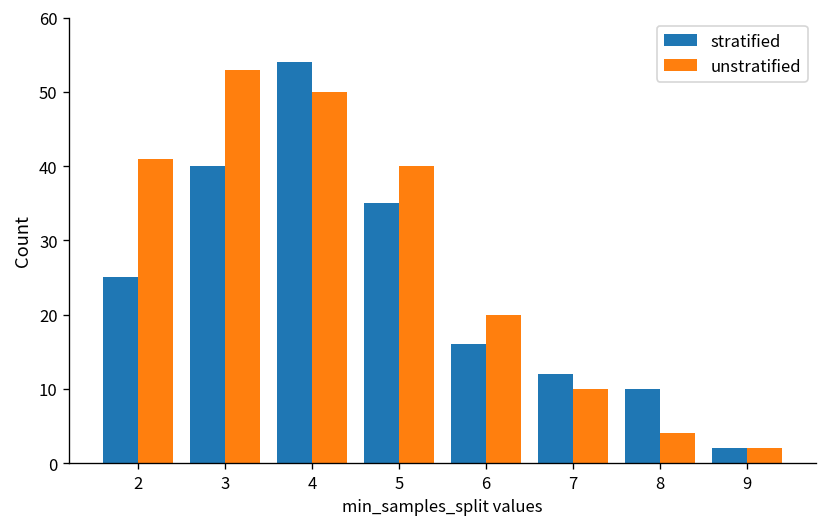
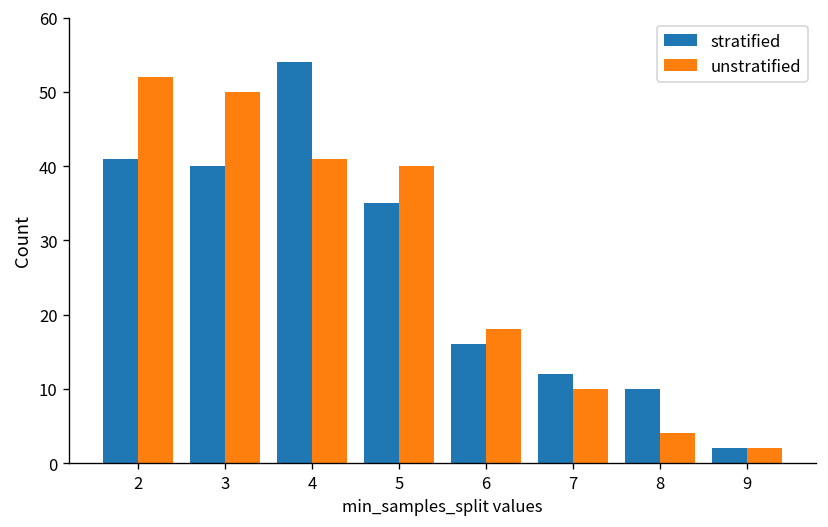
  {
    "stratified": {
-     "2": 25,
+     "2": 41,
      "3": 40,
      "4": 54,
      "5": 35,
      "6": 16,
      "7": 12,
      "8": 10,
      "9": 2
    },
    "unstratified": {
-     "2": 41,
-     "3": 53,
-     "4": 50,
+     "2": 52,
+     "3": 50,
+     "4": 41,
      "5": 40,
-     "6": 20,
+     "6": 18,
      "7": 10,
      "8": 4,
      "9": 2
    }
  }
